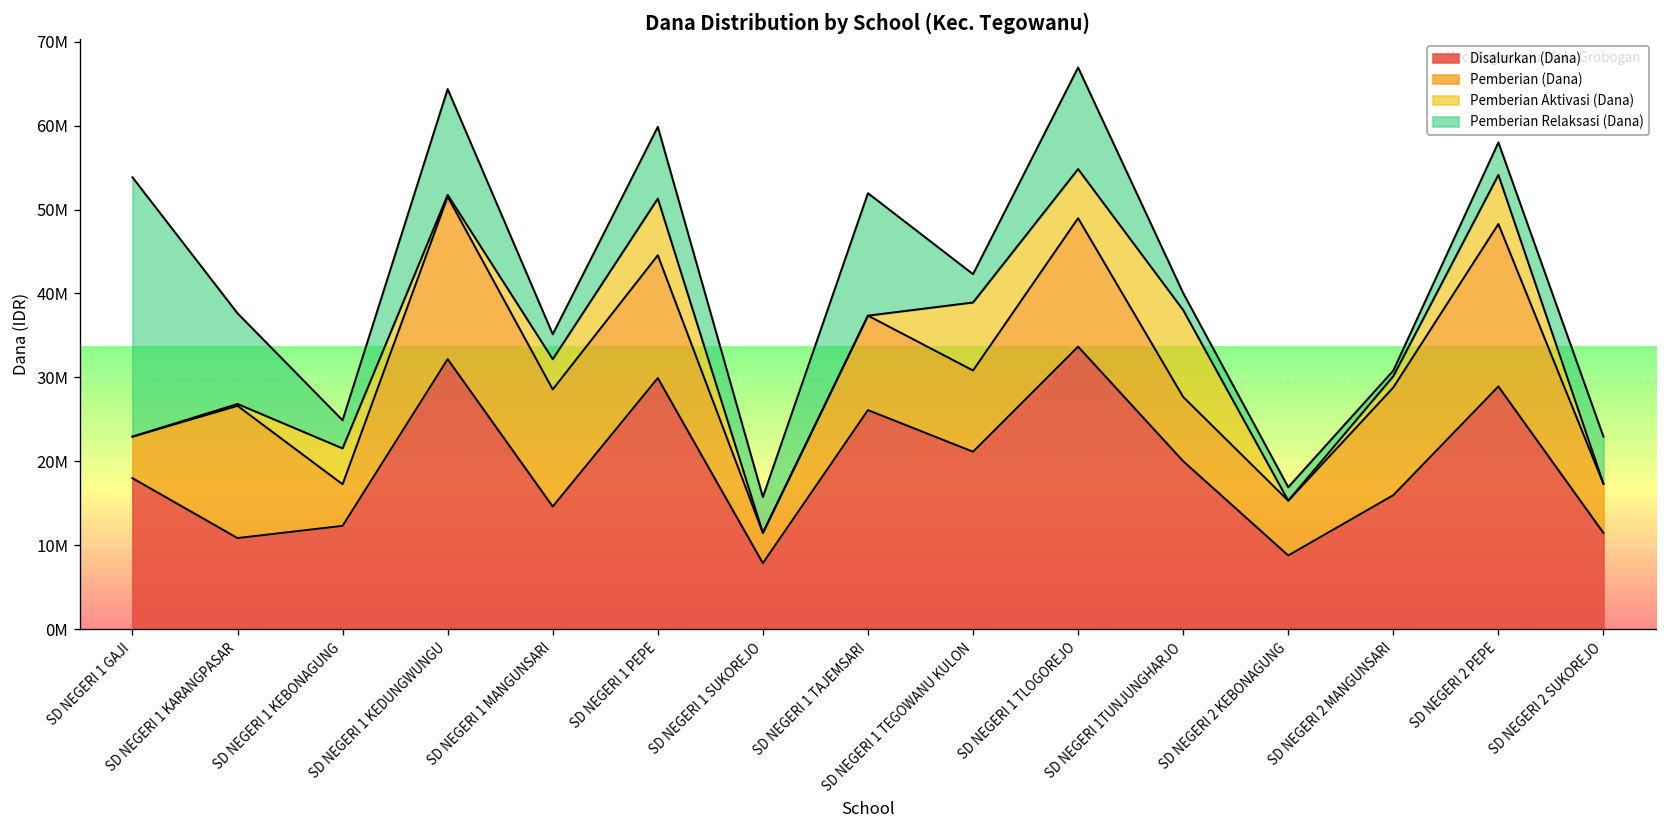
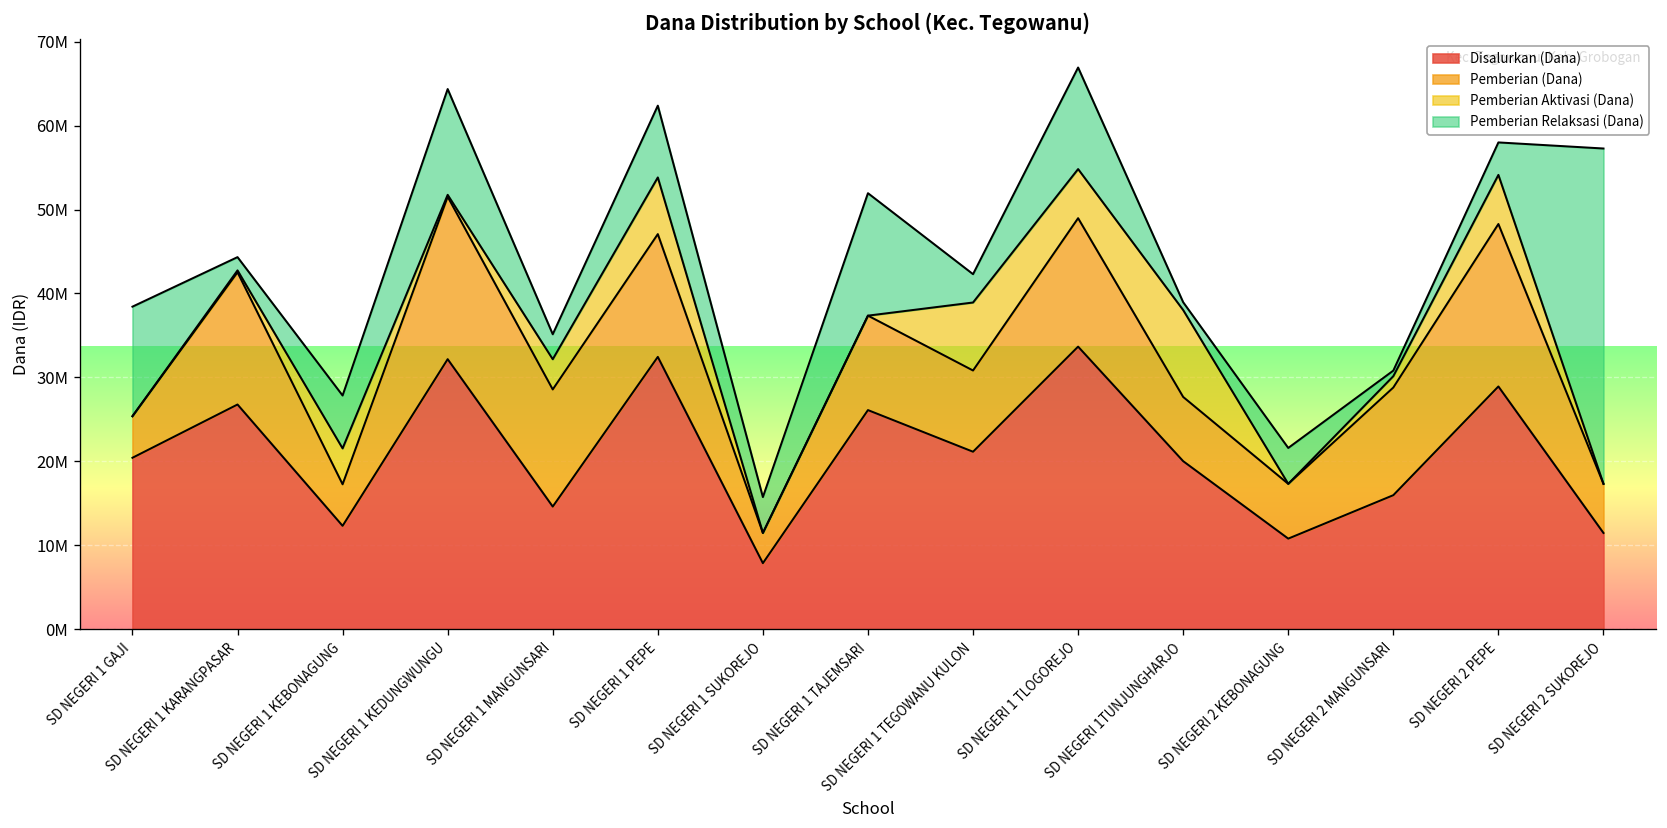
  {
    "Disalurkan (Dana)": {
-     "SD NEGERI 1 GAJI": 18000000,
-     "SD NEGERI 1 KARANGPASAR": 11000000,
+     "SD NEGERI 1 GAJI": 20000000,
+     "SD NEGERI 1 KARANGPASAR": 27000000,
      "SD NEGERI 1 KEBONAGUNG": 12000000,
      "SD NEGERI 1 KEDUNGWUNGU": 32000000,
      "SD NEGERI 1 MANGUNSARI": 15000000,
-     "SD NEGERI 1 PEPE": 30000000,
+     "SD NEGERI 1 PEPE": 32000000,
      "SD NEGERI 1 SUKOREJO": 8000000,
      "SD NEGERI 1 TAJEMSARI": 26000000,
      "SD NEGERI 1 TEGOWANU KULON": 21000000,
      "SD NEGERI 1 TLOGOREJO": 34000000,
      "SD NEGERI 1TUNJUNGHARJO": 20000000,
-     "SD NEGERI 2 KEBONAGUNG": 9000000,
+     "SD NEGERI 2 KEBONAGUNG": 11000000,
      "SD NEGERI 2 MANGUNSARI": 16000000,
      "SD NEGERI 2 PEPE": 29000000,
      "SD NEGERI 2 SUKOREJO": 11000000
    },
    "Pemberian Relaksasi (Dana)": {
-     "SD NEGERI 1 GAJI": 31000000,
-     "SD NEGERI 1 KARANGPASAR": 11000000,
-     "SD NEGERI 1 KEBONAGUNG": 3000000,
+     "SD NEGERI 1 GAJI": 13000000,
+     "SD NEGERI 1 KARANGPASAR": 2000000,
+     "SD NEGERI 1 KEBONAGUNG": 6000000,
      "SD NEGERI 1 KEDUNGWUNGU": 13000000,
      "SD NEGERI 1 MANGUNSARI": 3000000,
      "SD NEGERI 1 PEPE": 9000000,
      "SD NEGERI 1 SUKOREJO": 4000000,
      "SD NEGERI 1 TAJEMSARI": 15000000,
      "SD NEGERI 1 TEGOWANU KULON": 3000000,
      "SD NEGERI 1 TLOGOREJO": 12000000,
-     "SD NEGERI 1TUNJUNGHARJO": 2000000,
-     "SD NEGERI 2 KEBONAGUNG": 2000000,
+     "SD NEGERI 1TUNJUNGHARJO": 1000000,
+     "SD NEGERI 2 KEBONAGUNG": 4000000,
      "SD NEGERI 2 MANGUNSARI": 1000000,
      "SD NEGERI 2 PEPE": 4000000,
-     "SD NEGERI 2 SUKOREJO": 6000000
+     "SD NEGERI 2 SUKOREJO": 40000000
    }
  }
